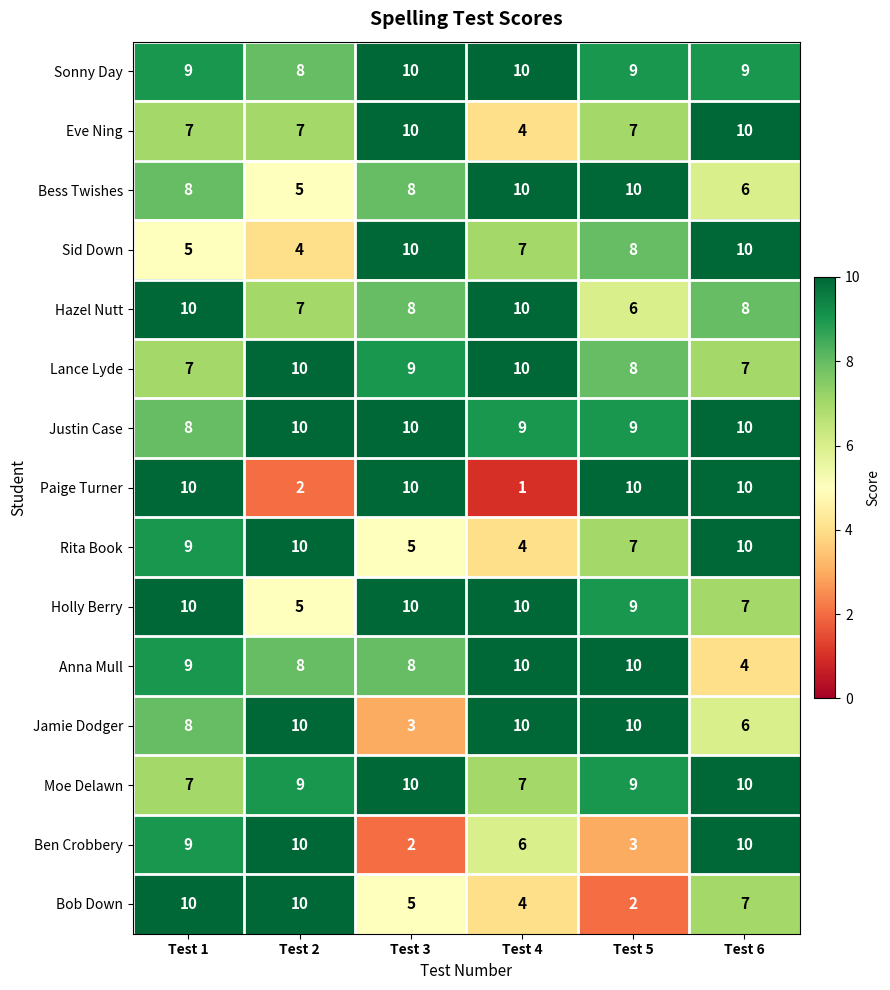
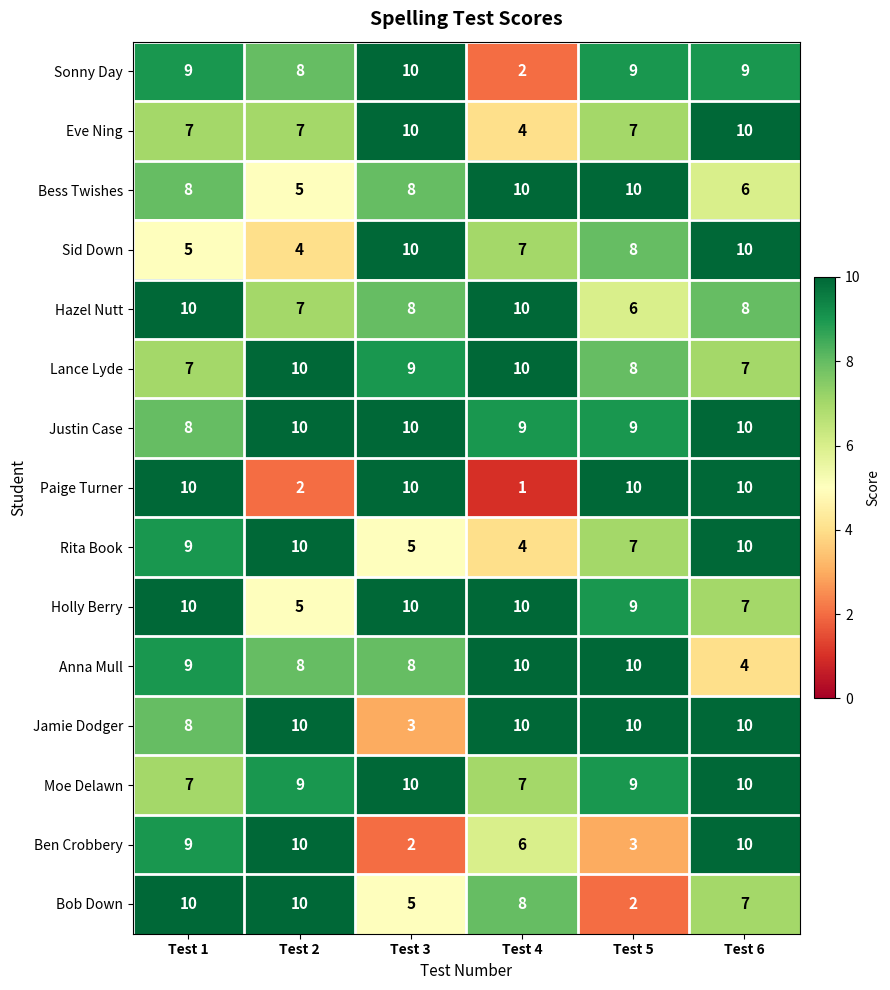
  {
    "Sonny Day": {
      "Test 1": 9,
      "Test 2": 8,
      "Test 3": 10,
-     "Test 4": 10,
+     "Test 4": 2,
      "Test 5": 9,
      "Test 6": 9
    },
    "Eve Ning": {
      "Test 1": 7,
      "Test 2": 7,
      "Test 3": 10,
      "Test 4": 4,
      "Test 5": 7,
      "Test 6": 10
    },
    "Bess Twishes": {
      "Test 1": 8,
      "Test 2": 5,
      "Test 3": 8,
      "Test 4": 10,
      "Test 5": 10,
      "Test 6": 6
    },
    "Sid Down": {
      "Test 1": 5,
      "Test 2": 4,
      "Test 3": 10,
      "Test 4": 7,
      "Test 5": 8,
      "Test 6": 10
    },
    "Hazel Nutt": {
      "Test 1": 10,
      "Test 2": 7,
      "Test 3": 8,
      "Test 4": 10,
      "Test 5": 6,
      "Test 6": 8
    },
    "Lance Lyde": {
      "Test 1": 7,
      "Test 2": 10,
      "Test 3": 9,
      "Test 4": 10,
      "Test 5": 8,
      "Test 6": 7
    },
    "Justin Case": {
      "Test 1": 8,
      "Test 2": 10,
      "Test 3": 10,
      "Test 4": 9,
      "Test 5": 9,
      "Test 6": 10
    },
    "Paige Turner": {
      "Test 1": 10,
      "Test 2": 2,
      "Test 3": 10,
      "Test 4": 1,
      "Test 5": 10,
      "Test 6": 10
    },
    "Rita Book": {
      "Test 1": 9,
      "Test 2": 10,
      "Test 3": 5,
      "Test 4": 4,
      "Test 5": 7,
      "Test 6": 10
    },
    "Holly Berry": {
      "Test 1": 10,
      "Test 2": 5,
      "Test 3": 10,
      "Test 4": 10,
      "Test 5": 9,
      "Test 6": 7
    },
    "Anna Mull": {
      "Test 1": 9,
      "Test 2": 8,
      "Test 3": 8,
      "Test 4": 10,
      "Test 5": 10,
      "Test 6": 4
    },
    "Jamie Dodger": {
      "Test 1": 8,
      "Test 2": 10,
      "Test 3": 3,
      "Test 4": 10,
      "Test 5": 10,
-     "Test 6": 6
+     "Test 6": 10
    },
    "Moe Delawn": {
      "Test 1": 7,
      "Test 2": 9,
      "Test 3": 10,
      "Test 4": 7,
      "Test 5": 9,
      "Test 6": 10
    },
    "Ben Crobbery": {
      "Test 1": 9,
      "Test 2": 10,
      "Test 3": 2,
      "Test 4": 6,
      "Test 5": 3,
      "Test 6": 10
    },
    "Bob Down": {
      "Test 1": 10,
      "Test 2": 10,
      "Test 3": 5,
-     "Test 4": 4,
+     "Test 4": 8,
      "Test 5": 2,
      "Test 6": 7
    }
  }
